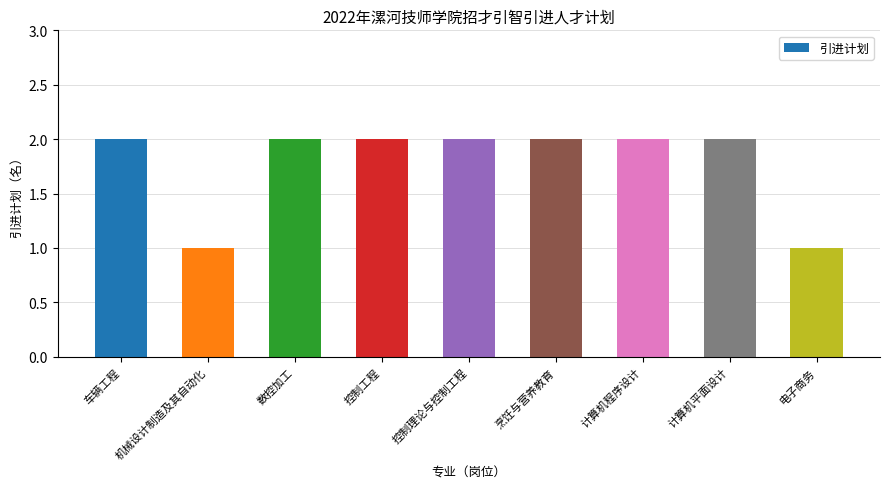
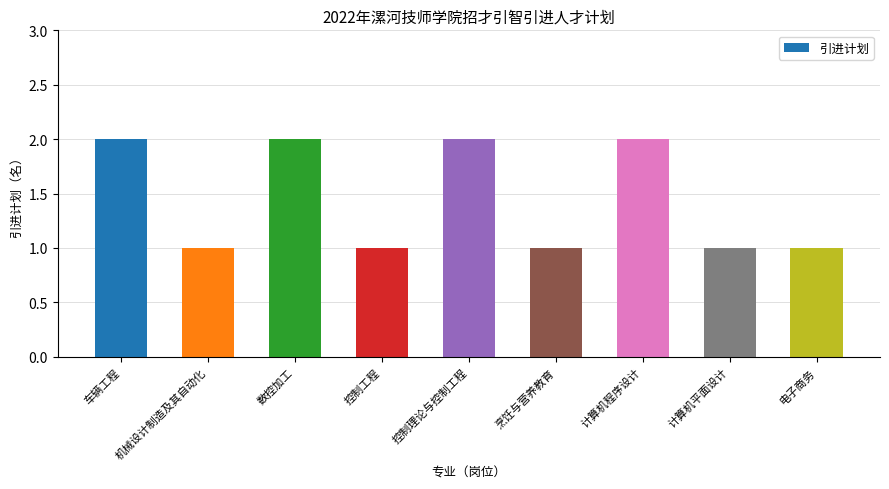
  {
    "车辆工程": 2,
    "机械设计制造及其自动化": 1,
    "数控加工": 2,
-   "控制工程": 2,
+   "控制工程": 1,
    "控制理论与控制工程": 2,
-   "烹饪与营养教育": 2,
+   "烹饪与营养教育": 1,
    "计算机程序设计": 2,
-   "计算机平面设计": 2,
+   "计算机平面设计": 1,
    "电子商务": 1
  }
